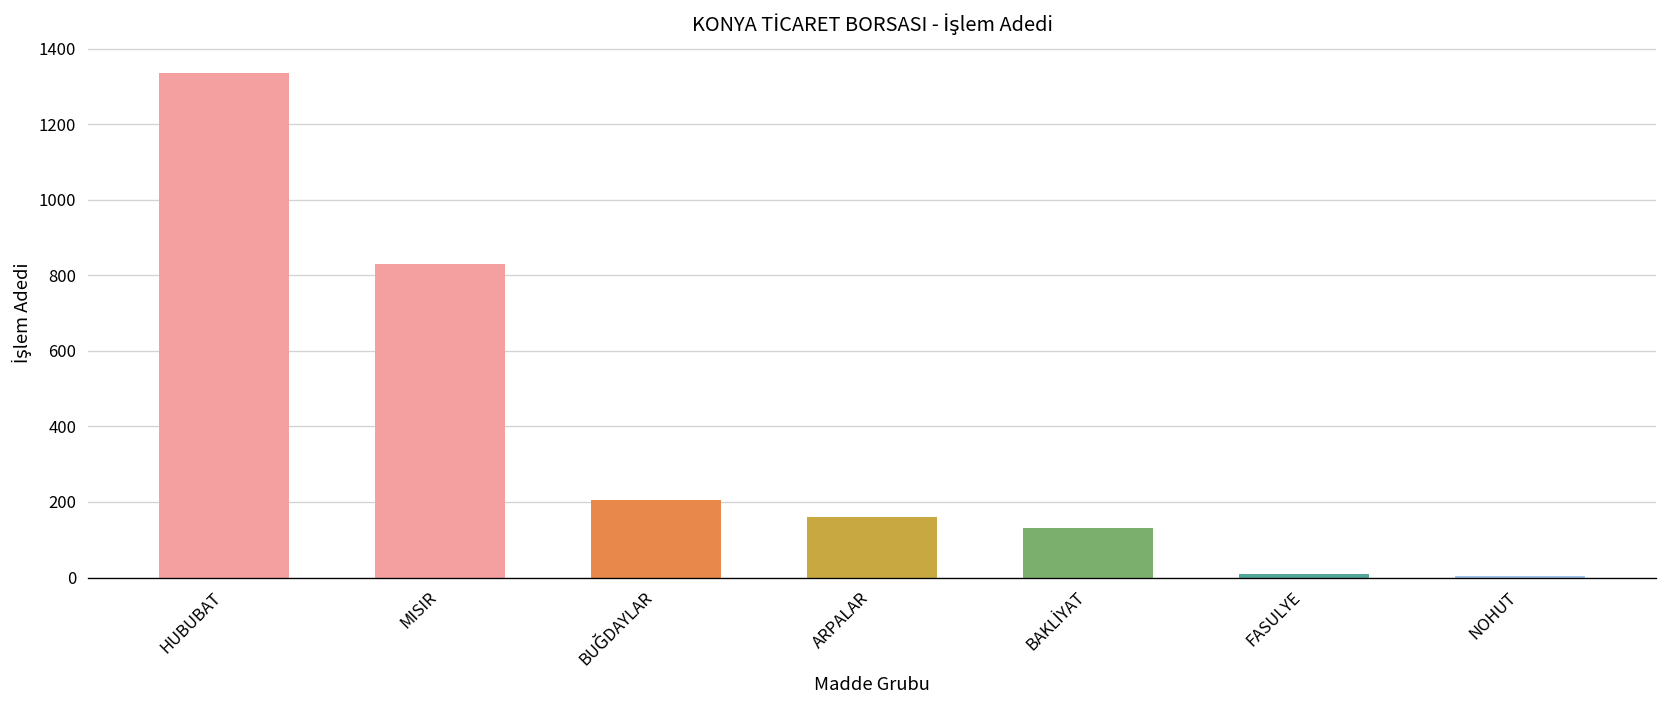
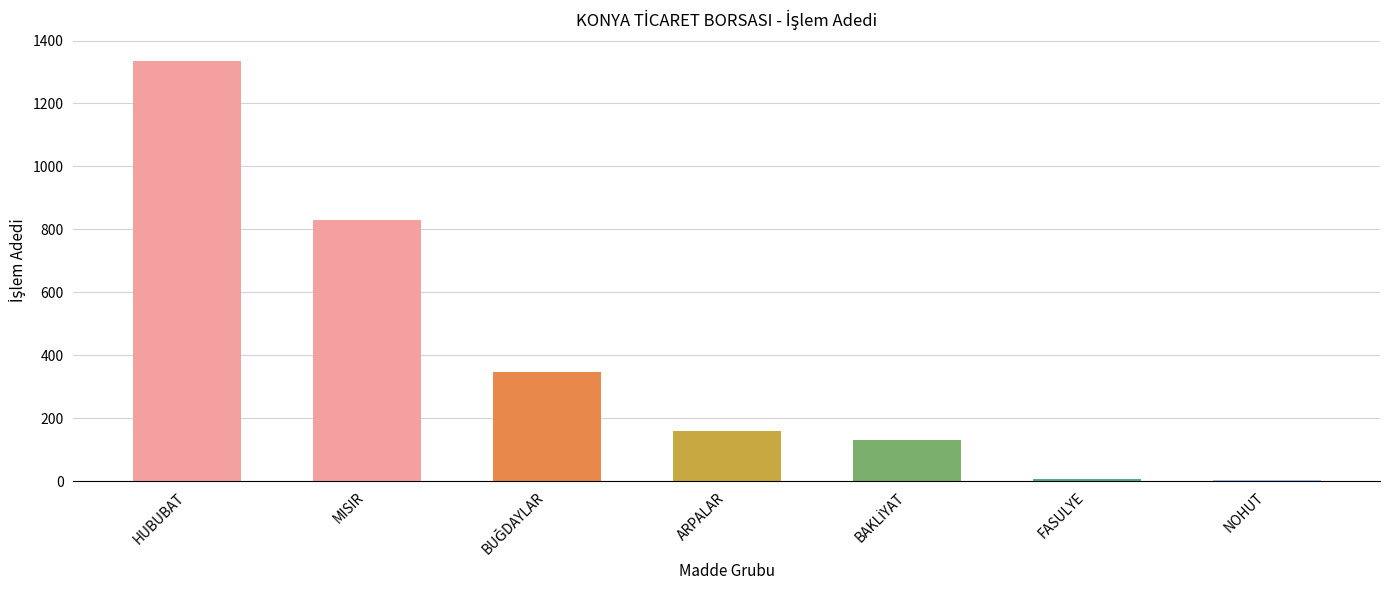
  {
    "HUBUBAT": 1340,
    "MISIR": 830,
-   "BUĞDAYLAR": 210,
+   "BUĞDAYLAR": 350,
    "ARPALAR": 160,
    "BAKLİYAT": 130,
    "FASULYE": 10
  }
